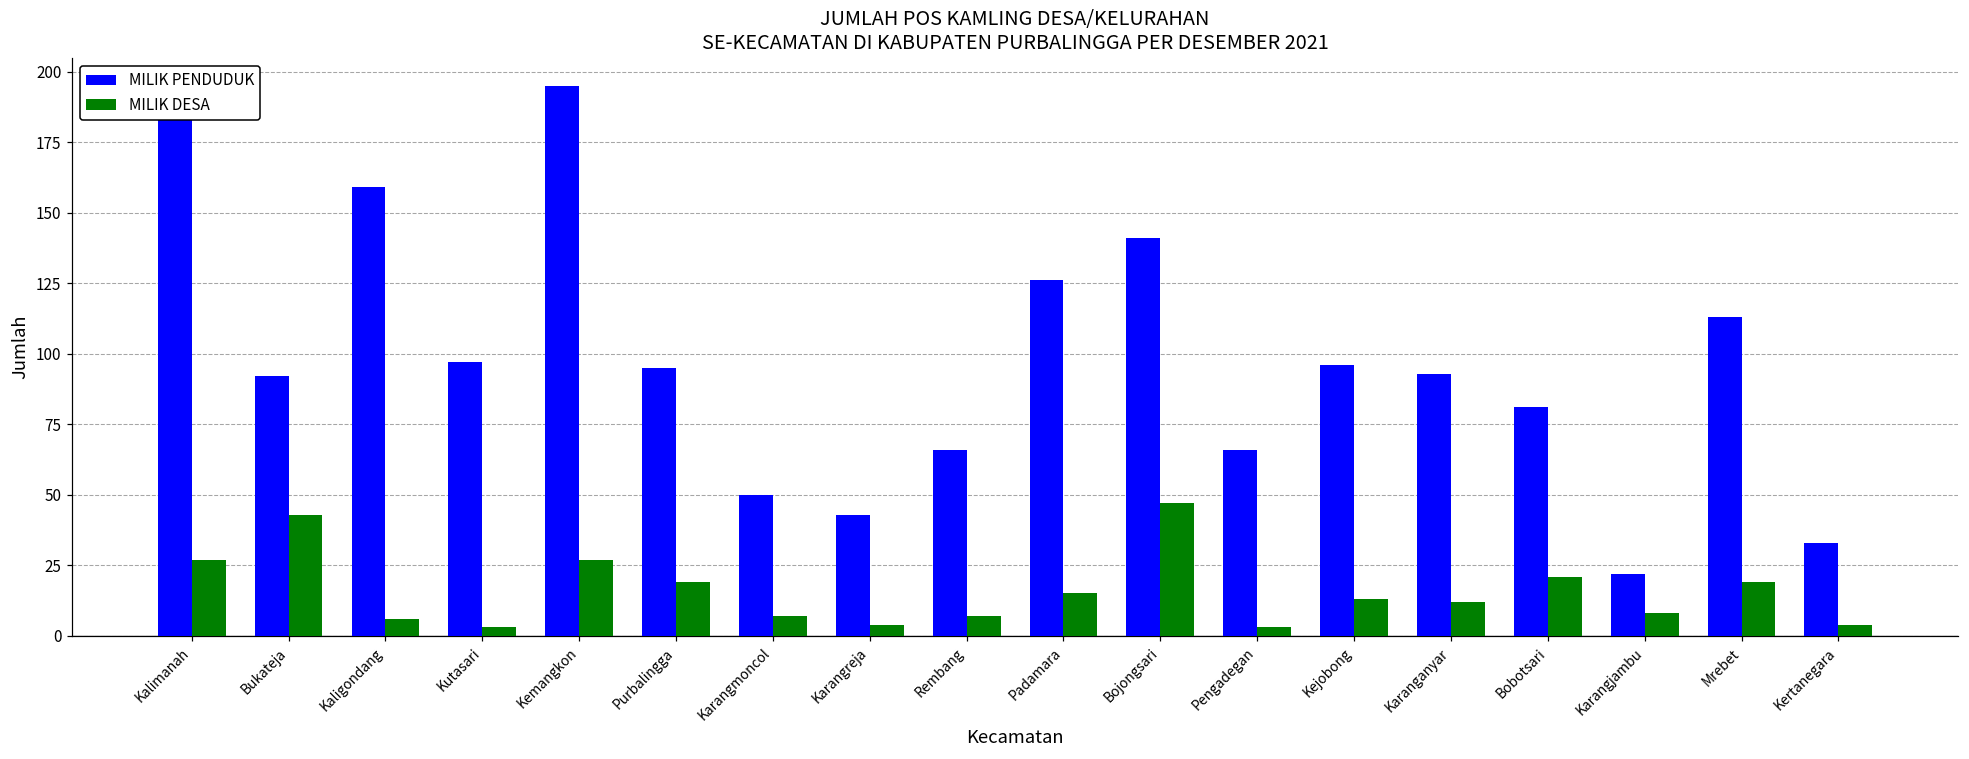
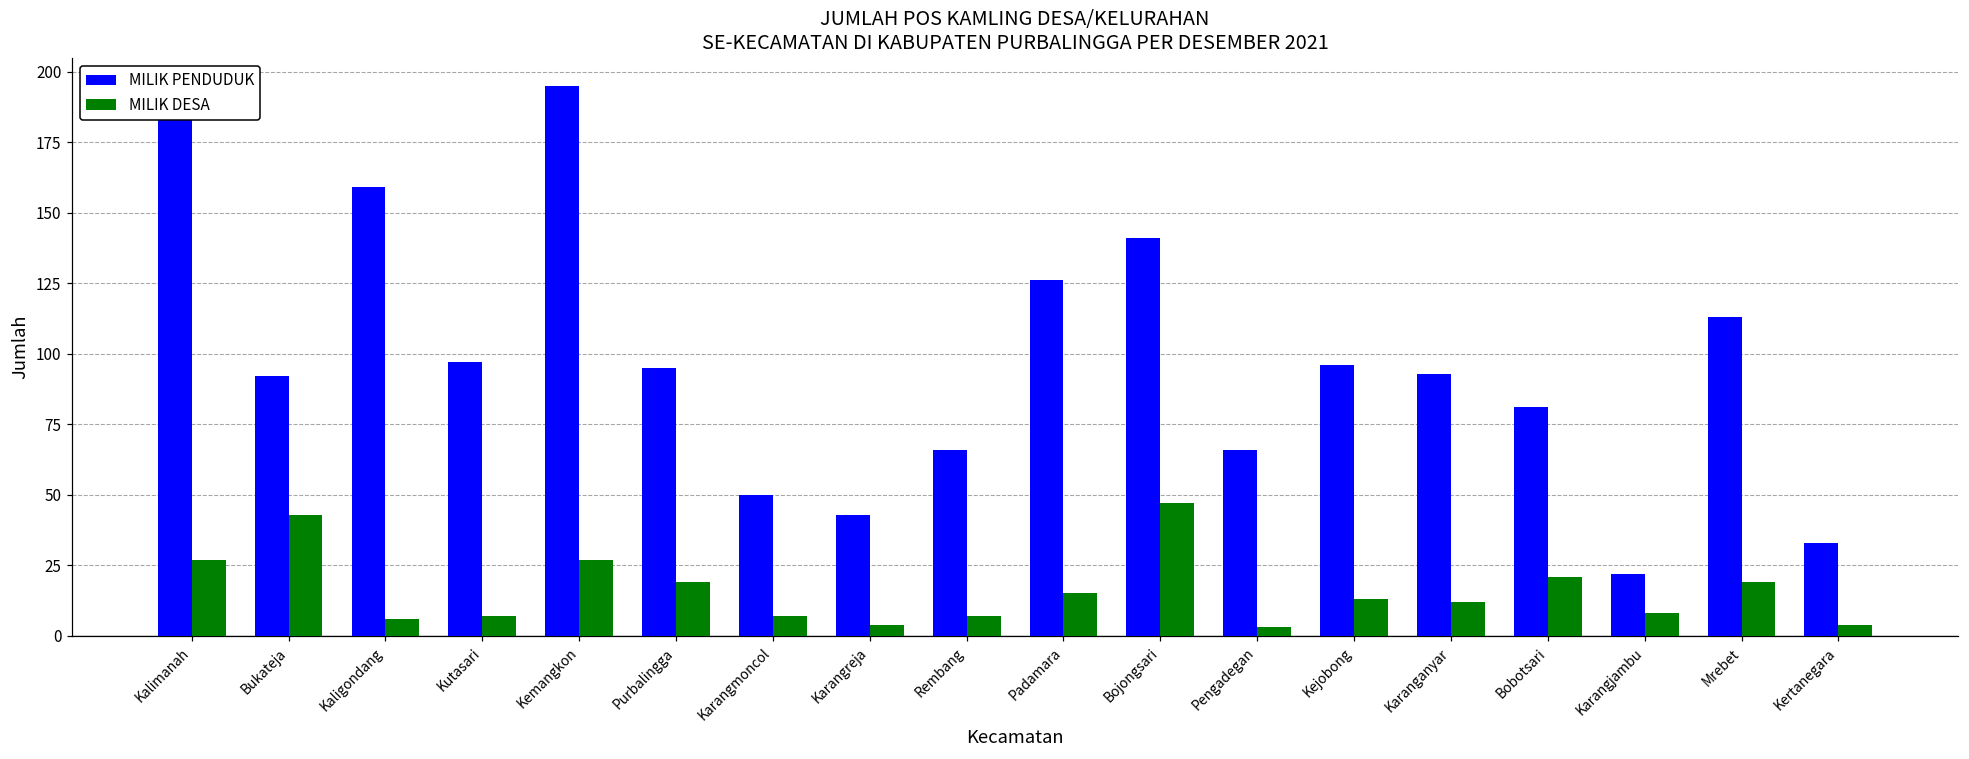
  {
    "MILIK PENDUDUK": {
      "Bukateja": 92,
      "Kaligondang": 159,
      "Kutasari": 97,
      "Kemangkon": 195,
      "Purbalingga": 95,
      "Karangmoncol": 50,
      "Karangreja": 43,
      "Rembang": 66,
      "Padamara": 126,
      "Bojongsari": 141,
      "Pengadegan": 66,
      "Kejobong": 96,
      "Karanganyar": 93,
      "Bobotsari": 81,
      "Karangjambu": 22,
      "Mrebet": 113,
      "Kertanegara": 33
    },
    "MILIK DESA": {
      "Kalimanah": 27,
      "Bukateja": 43,
      "Kaligondang": 6,
-     "Kutasari": 3,
+     "Kutasari": 7,
      "Kemangkon": 27,
      "Purbalingga": 19,
      "Karangmoncol": 7,
      "Karangreja": 4,
      "Rembang": 7,
      "Padamara": 15,
      "Bojongsari": 47,
      "Pengadegan": 3,
      "Kejobong": 13,
      "Karanganyar": 12,
      "Bobotsari": 21,
      "Karangjambu": 8,
      "Mrebet": 19,
      "Kertanegara": 4
    }
  }
